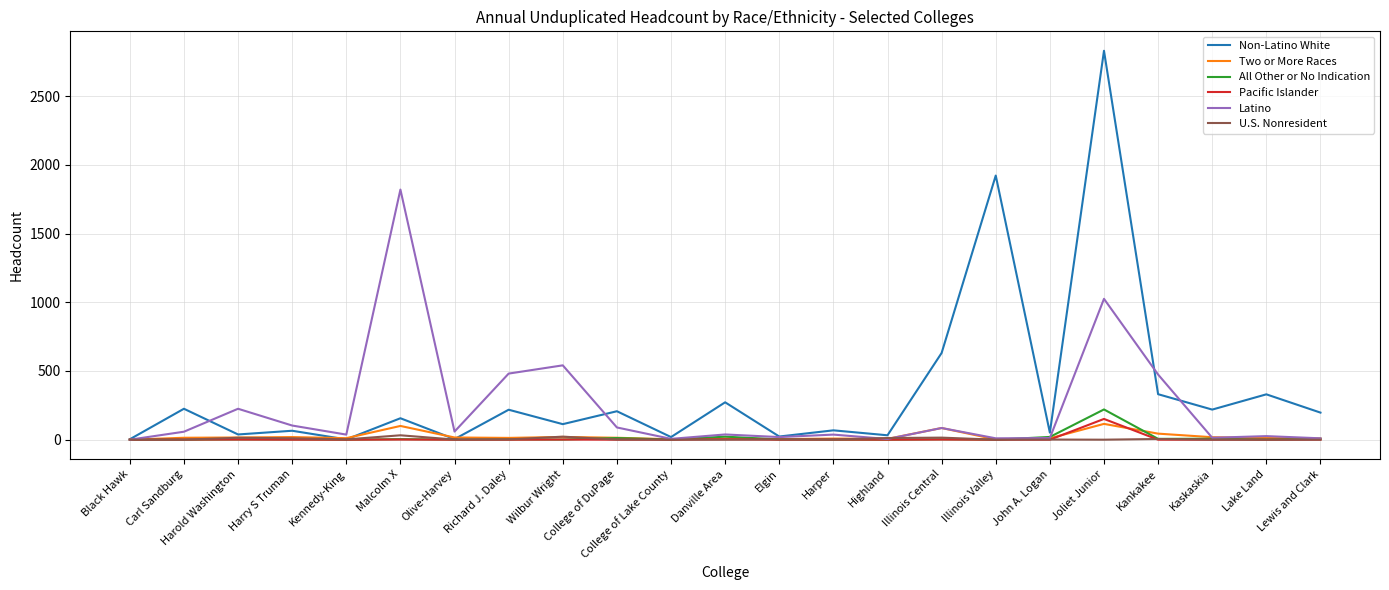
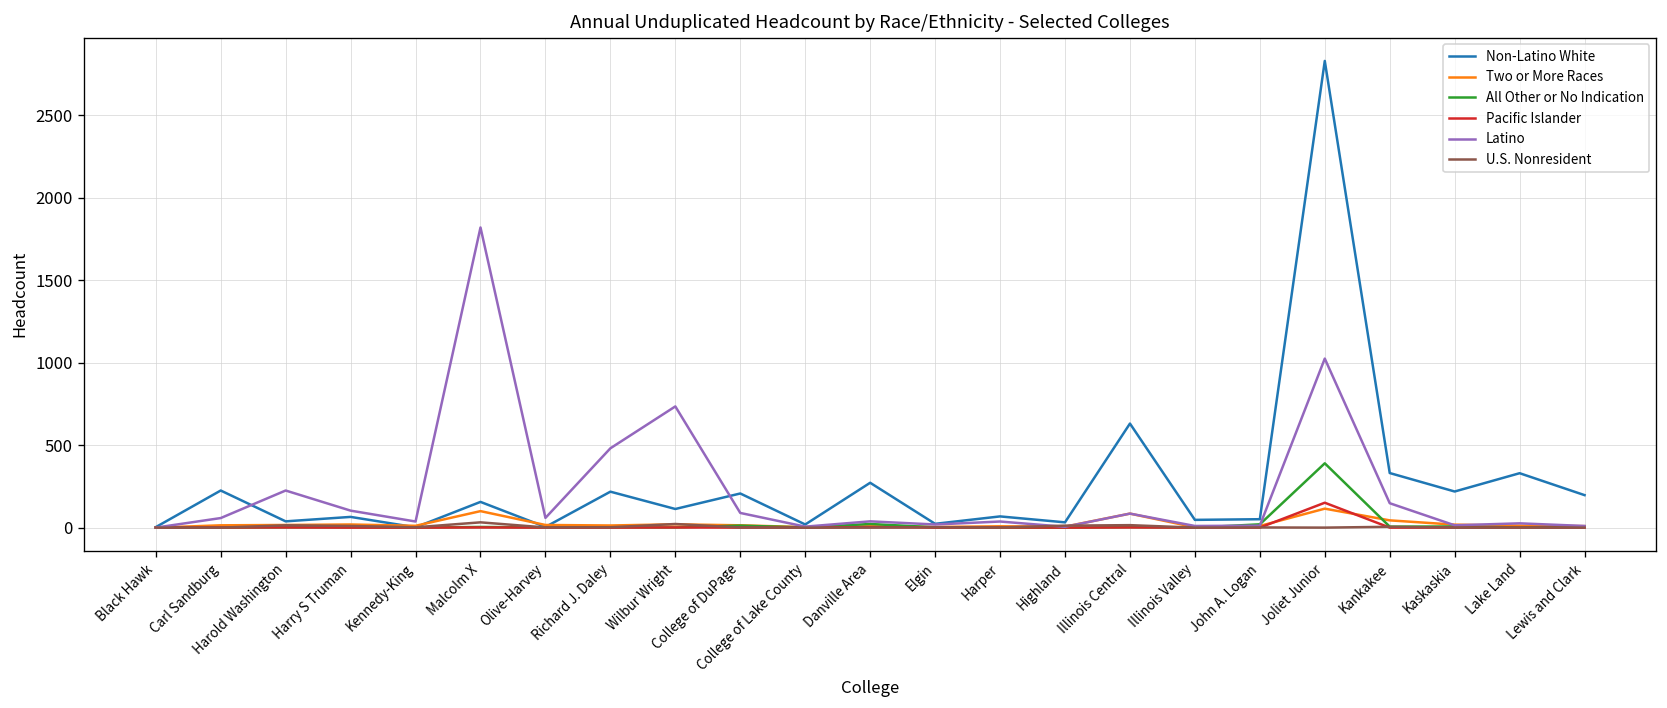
  {
    "Non-Latino White": {
      "Carl Sandburg": 230,
      "Harold Washington": 40,
      "Harry S Truman": 70,
      "Malcolm X": 160,
      "Richard J. Daley": 220,
      "Wilbur Wright": 110,
      "College of DuPage": 210,
      "Danville Area": 270,
      "Harper": 70,
      "Highland": 30,
      "Illinois Central": 630,
-     "Illinois Valley": 1920,
+     "Illinois Valley": 50,
      "John A. Logan": 50,
      "Joliet Junior": 2830,
      "Kankakee": 330,
      "Kaskaskia": 220,
      "Lake Land": 330,
      "Lewis and Clark": 200
    },
    "Two or More Races": {
      "Malcolm X": 100,
      "Joliet Junior": 120,
      "Kankakee": 40
    },
    "All Other or No Indication": {
-     "Joliet Junior": 220
+     "Joliet Junior": 390
    },
    "Pacific Islander": {
      "Joliet Junior": 150
    },
    "Latino": {
      "Carl Sandburg": 60,
      "Harold Washington": 230,
      "Harry S Truman": 100,
      "Kennedy-King": 40,
      "Malcolm X": 1820,
      "Olive-Harvey": 60,
      "Richard J. Daley": 480,
-     "Wilbur Wright": 540,
+     "Wilbur Wright": 740,
      "College of DuPage": 90,
      "Harper": 40,
      "Joliet Junior": 1030,
-     "Kankakee": 470
+     "Kankakee": 150
    },
    "U.S. Nonresident": {
      "Malcolm X": 30,
      "Joliet Junior": 0
    }
  }
